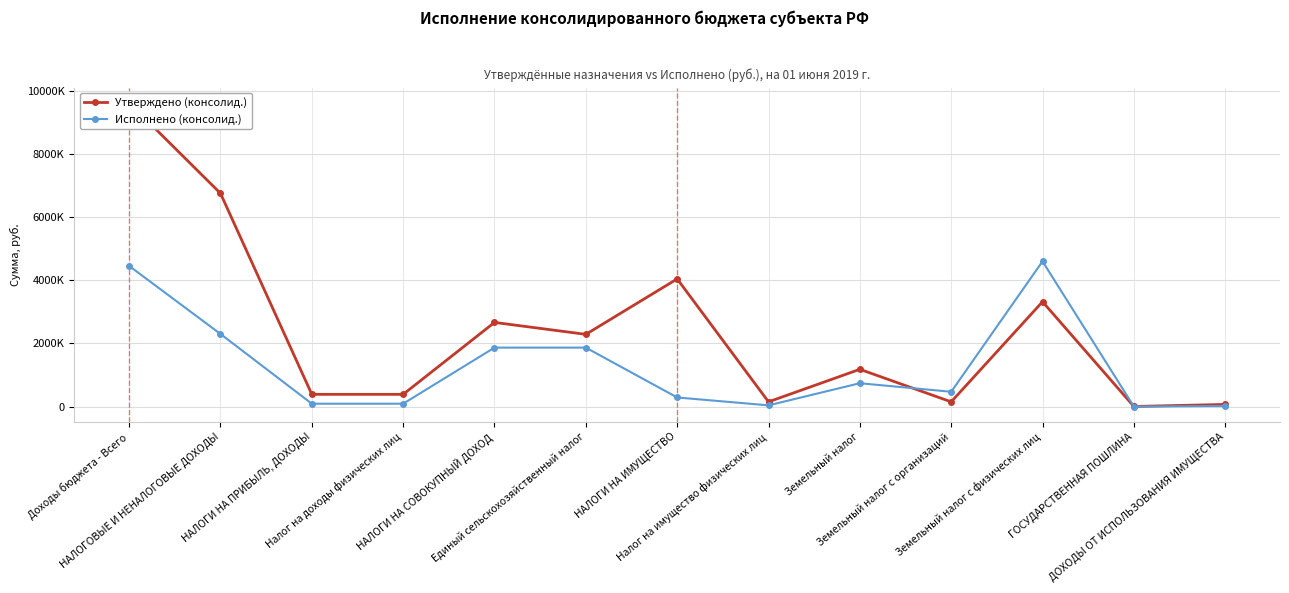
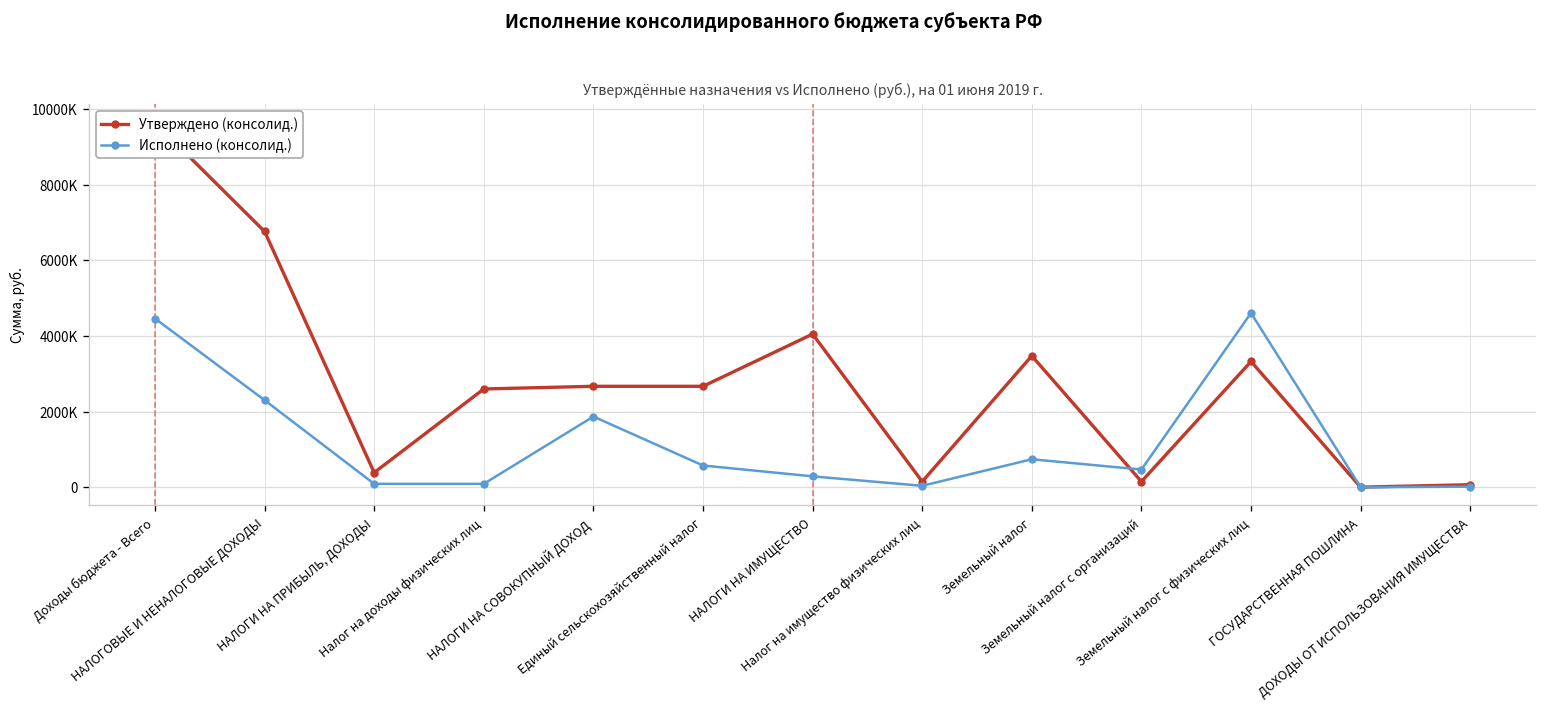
  {
    "Утверждено (консолид.)": {
      "НАЛОГОВЫЕ И НЕНАЛОГОВЫЕ ДОХОДЫ": 6800000,
      "НАЛОГИ НА ПРИБЫЛЬ, ДОХОДЫ": 400000,
-     "Налог на доходы физических лиц": 400000,
+     "Налог на доходы физических лиц": 2600000,
      "НАЛОГИ НА СОВОКУПНЫЙ ДОХОД": 2700000,
-     "Единый сельскохозяйственный налог": 2300000,
+     "Единый сельскохозяйственный налог": 2700000,
      "НАЛОГИ НА ИМУЩЕСТВО": 4000000,
      "Налог на имущество физических лиц": 100000,
-     "Земельный налог": 1200000,
+     "Земельный налог": 3500000,
      "Земельный налог с организаций": 100000,
      "Земельный налог с физических лиц": 3300000
    },
    "Исполнено (консолид.)": {
      "Доходы бюджета - Всего": 4500000,
      "НАЛОГОВЫЕ И НЕНАЛОГОВЫЕ ДОХОДЫ": 2300000,
      "НАЛОГИ НА ПРИБЫЛЬ, ДОХОДЫ": 100000,
      "Налог на доходы физических лиц": 100000,
      "НАЛОГИ НА СОВОКУПНЫЙ ДОХОД": 1900000,
-     "Единый сельскохозяйственный налог": 1900000,
+     "Единый сельскохозяйственный налог": 600000,
      "НАЛОГИ НА ИМУЩЕСТВО": 300000,
      "Налог на имущество физических лиц": 0,
      "Земельный налог": 700000,
      "Земельный налог с организаций": 500000,
      "Земельный налог с физических лиц": 4600000
    }
  }
